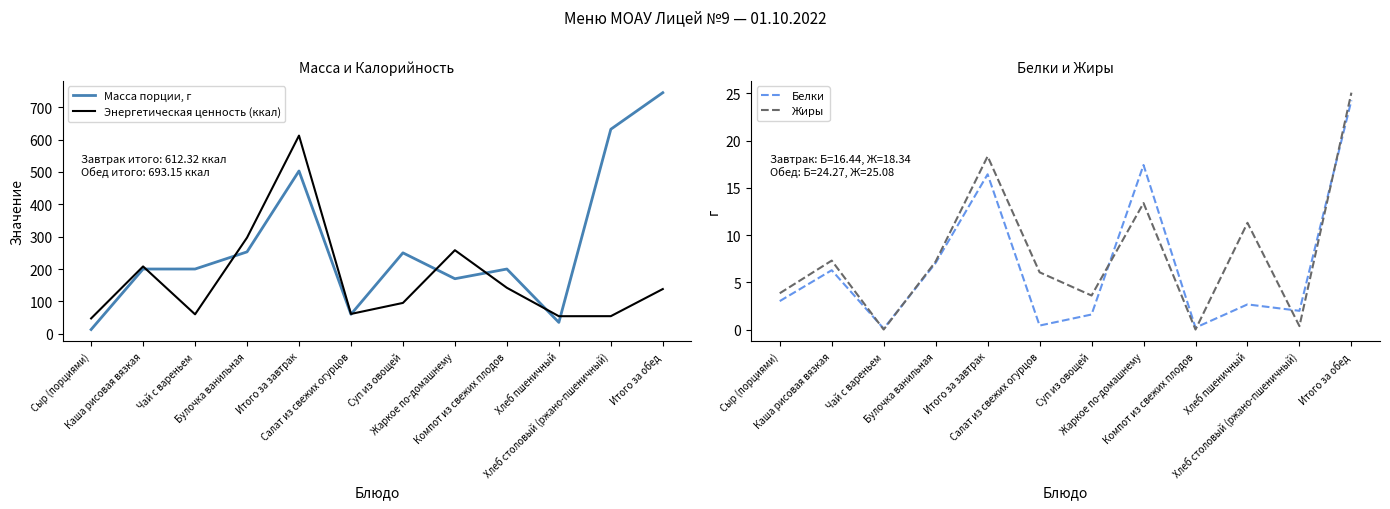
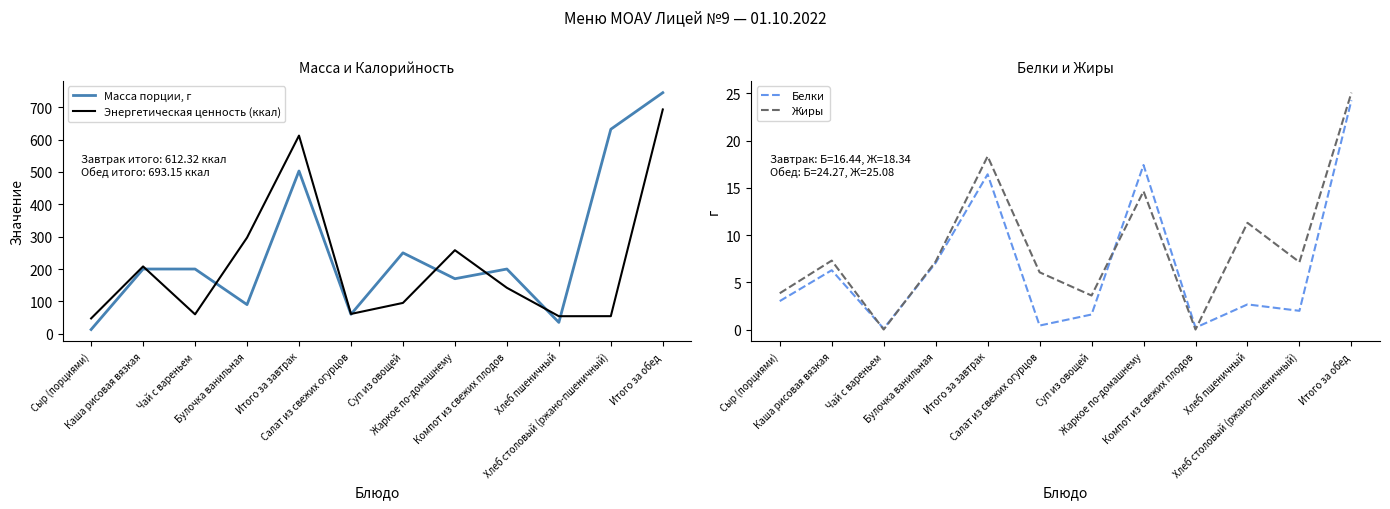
  {
    "Масса и Калорийность": {
      "Масса порции, г": {
        "Сыр (порциями)": 10,
        "Каша рисовая вязкая": 200,
        "Чай с вареньем": 200,
-       "Булочка ванильная": 250,
+       "Булочка ванильная": 90,
        "Итого за завтрак": 500,
        "Суп из овощей": 250,
        "Жаркое по-домашнему": 170,
        "Компот из свежих плодов": 200,
        "Хлеб пшеничный": 40,
        "Хлеб столовый (ржано-пшеничный)": 630,
        "Итого за обед": 750
      },
      "Энергетическая ценность (ккал)": {
        "Сыр (порциями)": 50,
        "Каша рисовая вязкая": 210,
        "Чай с вареньем": 60,
        "Булочка ванильная": 300,
        "Итого за завтрак": 610,
        "Суп из овощей": 100,
        "Жаркое по-домашнему": 260,
        "Компот из свежих плодов": 140,
        "Хлеб пшеничный": 50,
        "Хлеб столовый (ржано-пшеничный)": 50,
-       "Итого за обед": 140
+       "Итого за обед": 690
      }
    },
    "Белки и Жиры": {
      "Белки": {
        "Сыр (порциями)": 3,
        "Каша рисовая вязкая": 6,
        "Итого за завтрак": 16,
        "Салат из свежих огурцов": 0,
        "Суп из овощей": 2,
        "Жаркое по-домашнему": 17,
        "Хлеб пшеничный": 3,
        "Хлеб столовый (ржано-пшеничный)": 2,
        "Итого за обед": 24
      },
      "Жиры": {
        "Сыр (порциями)": 4,
        "Каша рисовая вязкая": 7,
        "Итого за завтрак": 18,
        "Салат из свежих огурцов": 6,
        "Суп из овощей": 4,
-       "Жаркое по-домашнему": 13,
+       "Жаркое по-домашнему": 15,
        "Хлеб пшеничный": 11,
-       "Хлеб столовый (ржано-пшеничный)": 0,
+       "Хлеб столовый (ржано-пшеничный)": 7,
        "Итого за обед": 25
      }
    }
  }
